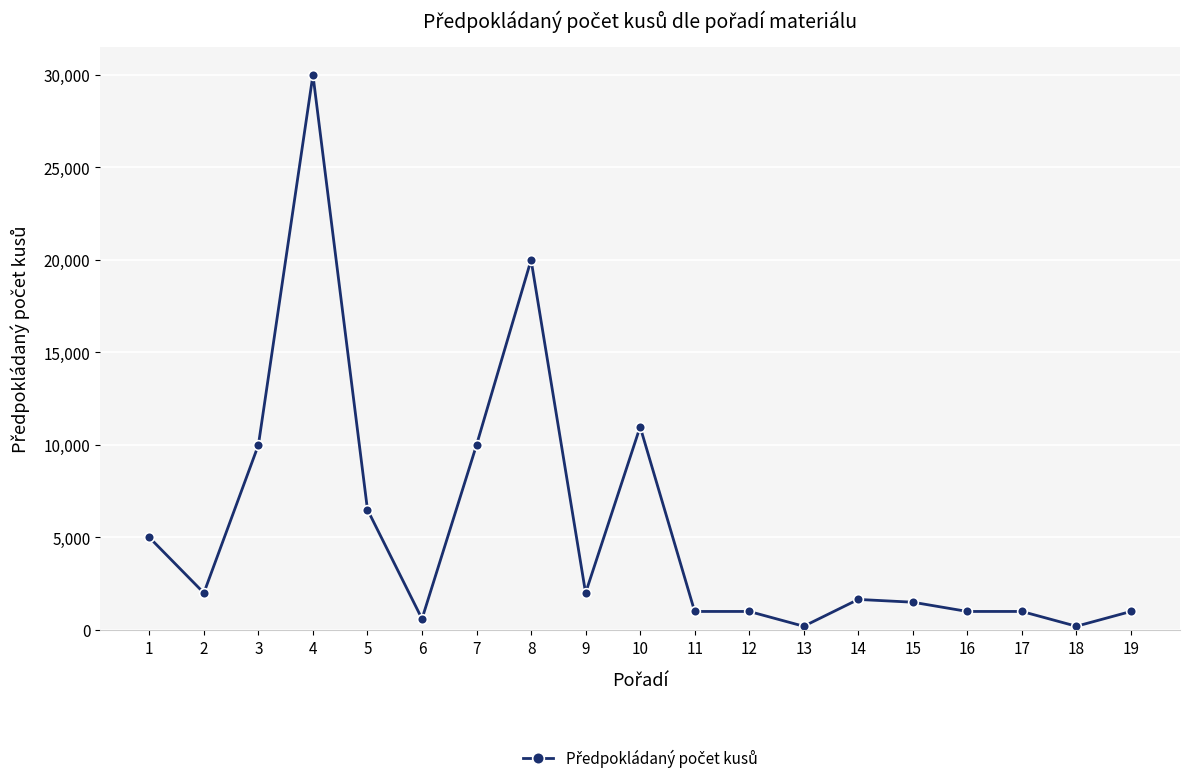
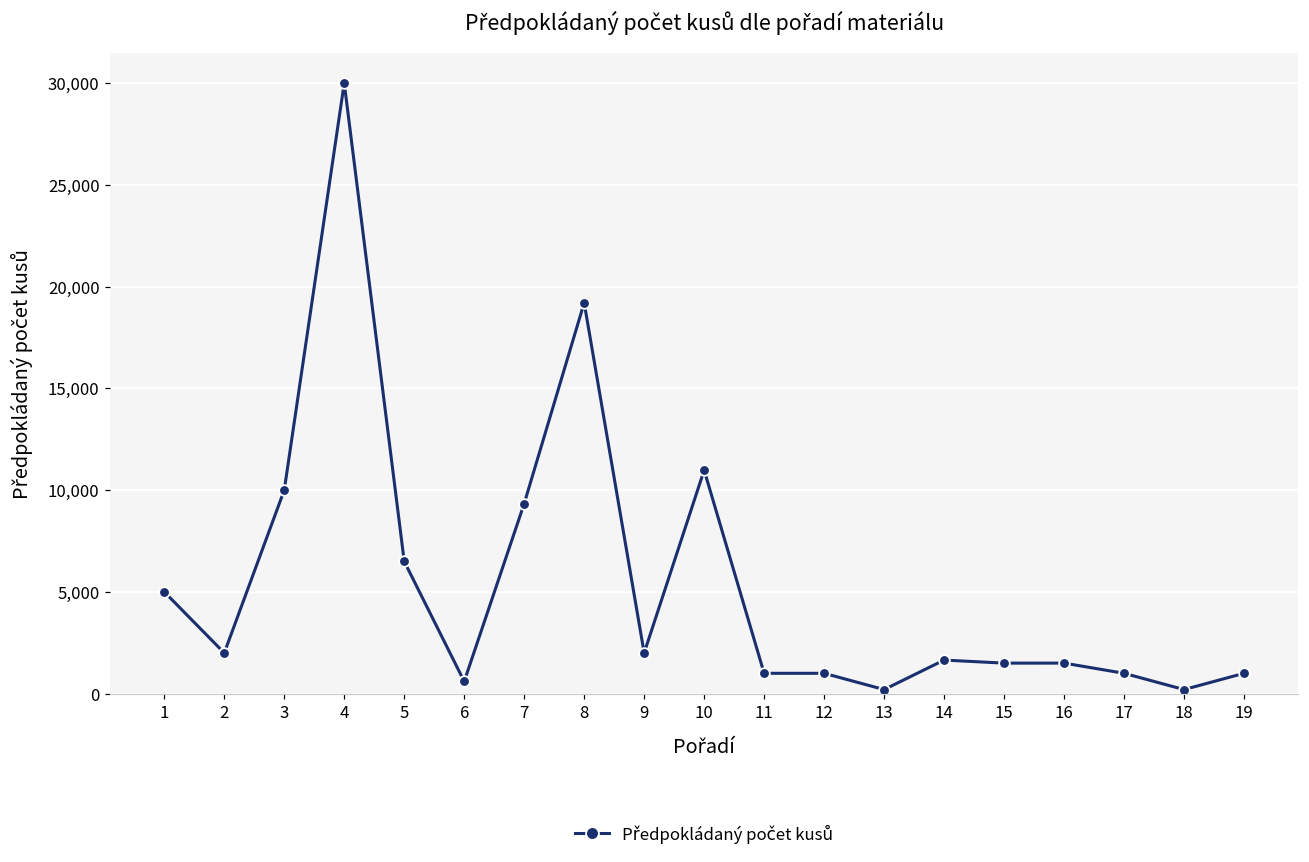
  {
    "1": "5,000",
    "2": "2,000",
    "3": "10,000",
    "4": "30,000",
    "5": "6,500",
    "6": "600",
-   "7": "10,000",
-   "8": "20,000",
+   "7": "9,300",
+   "8": "19,200",
    "9": "2,000",
    "10": "11,000",
    "11": "1,000",
    "12": "1,000",
    "13": "200",
    "14": "1,700",
    "15": "1,500",
-   "16": "1,000",
+   "16": "1,500",
    "17": "1,000",
    "18": "200",
    "19": "1,000"
  }
